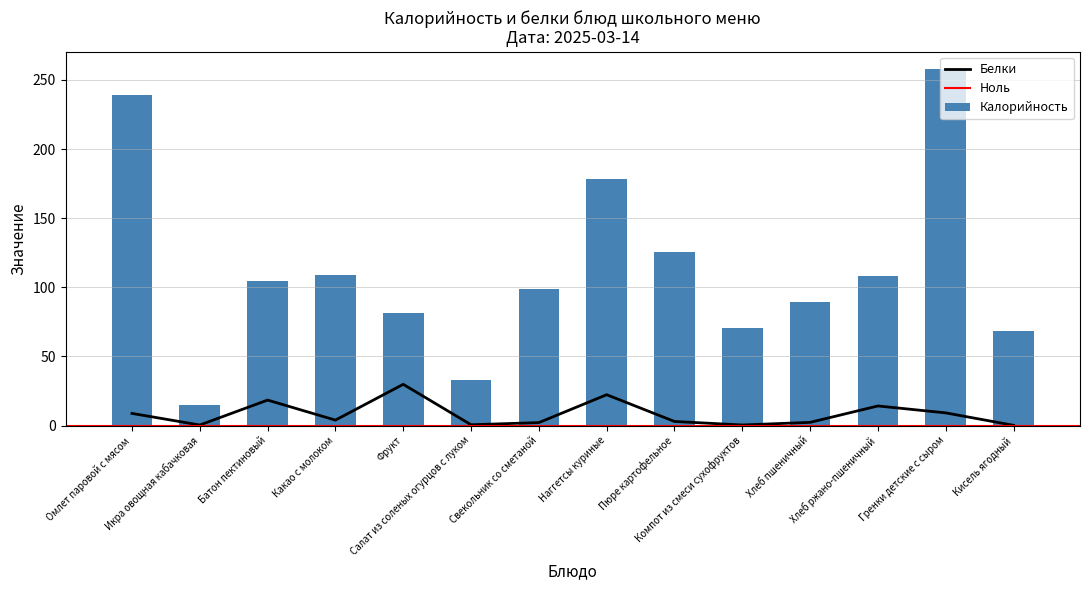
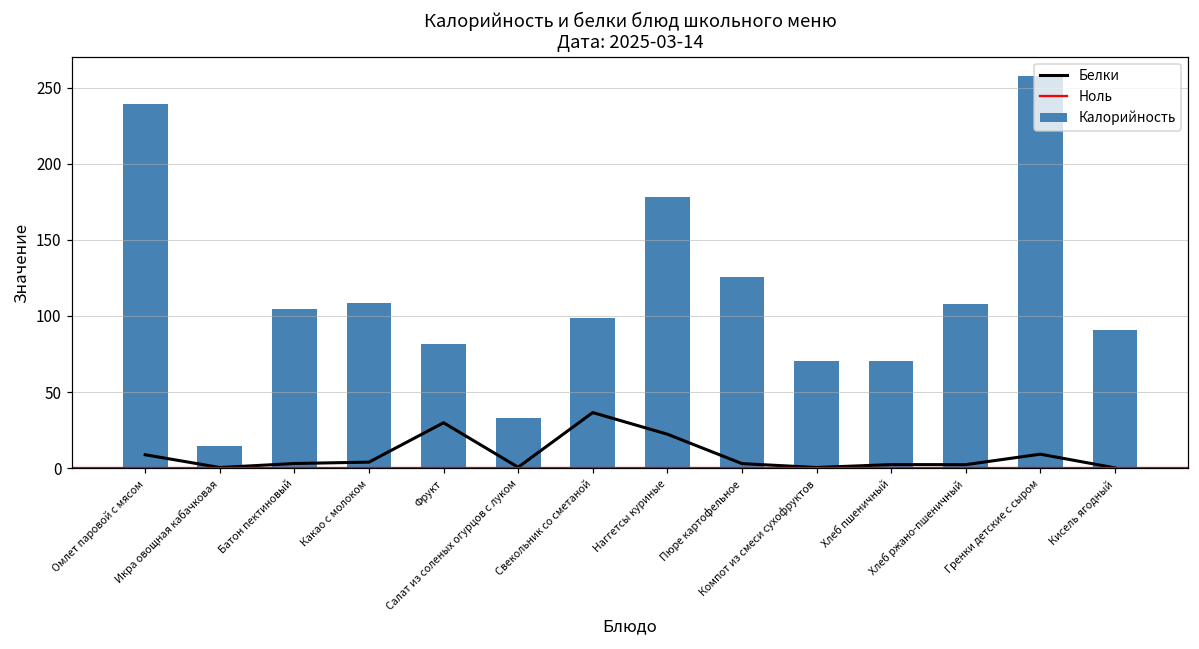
  {
    "Калорийность": {
      "Омлет паровой с мясом": 239,
      "Икра овощная кабачковая": 15,
      "Батон пектиновый": 105,
      "Какао с молоком": 109,
      "Фрукт": 82,
      "Салат из соленых огурцов с луком": 33,
      "Свекольник со сметаной": 99,
      "Наггетсы куриные": 178,
      "Пюре картофельное": 126,
      "Компот из смеси сухофруктов": 71,
-     "Хлеб пшеничный": 89,
+     "Хлеб пшеничный": 70,
      "Хлеб ржано-пшеничный": 108,
-     "Кисель ягодный": 68
+     "Кисель ягодный": 91
    },
    "Белки": {
      "Омлет паровой с мясом": 9,
      "Икра овощная кабачковая": 0,
-     "Батон пектиновый": 18,
+     "Батон пектиновый": 3,
      "Какао с молоком": 4,
      "Фрукт": 30,
      "Салат из соленых огурцов с луком": 1,
-     "Свекольник со сметаной": 2,
+     "Свекольник со сметаной": 37,
      "Наггетсы куриные": 22,
      "Пюре картофельное": 3,
      "Компот из смеси сухофруктов": 0,
      "Хлеб пшеничный": 2,
-     "Хлеб ржано-пшеничный": 14,
+     "Хлеб ржано-пшеничный": 2,
      "Гренки детские с сыром": 9,
      "Кисель ягодный": 0
    }
  }
